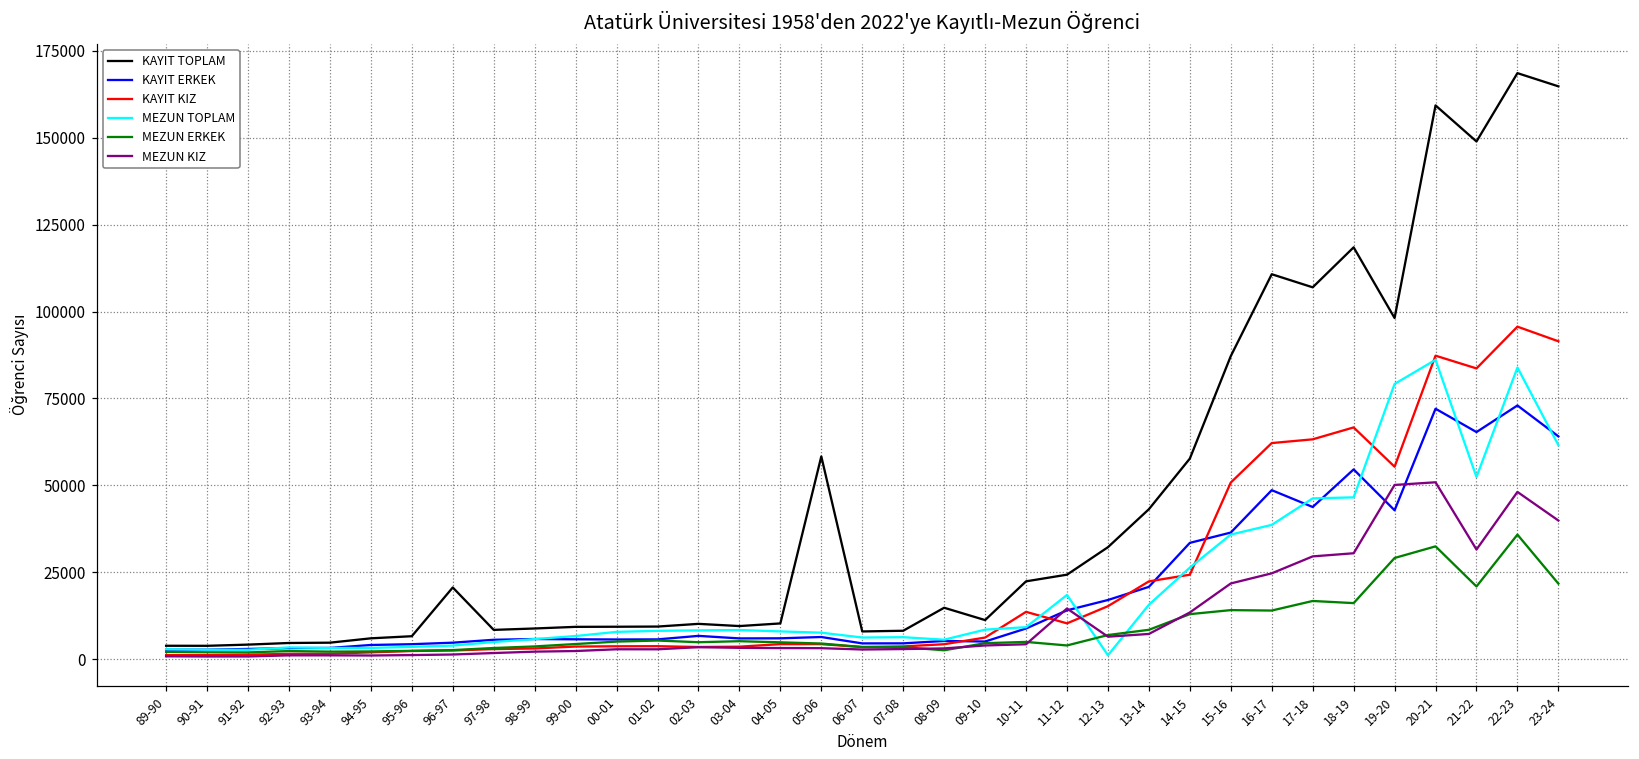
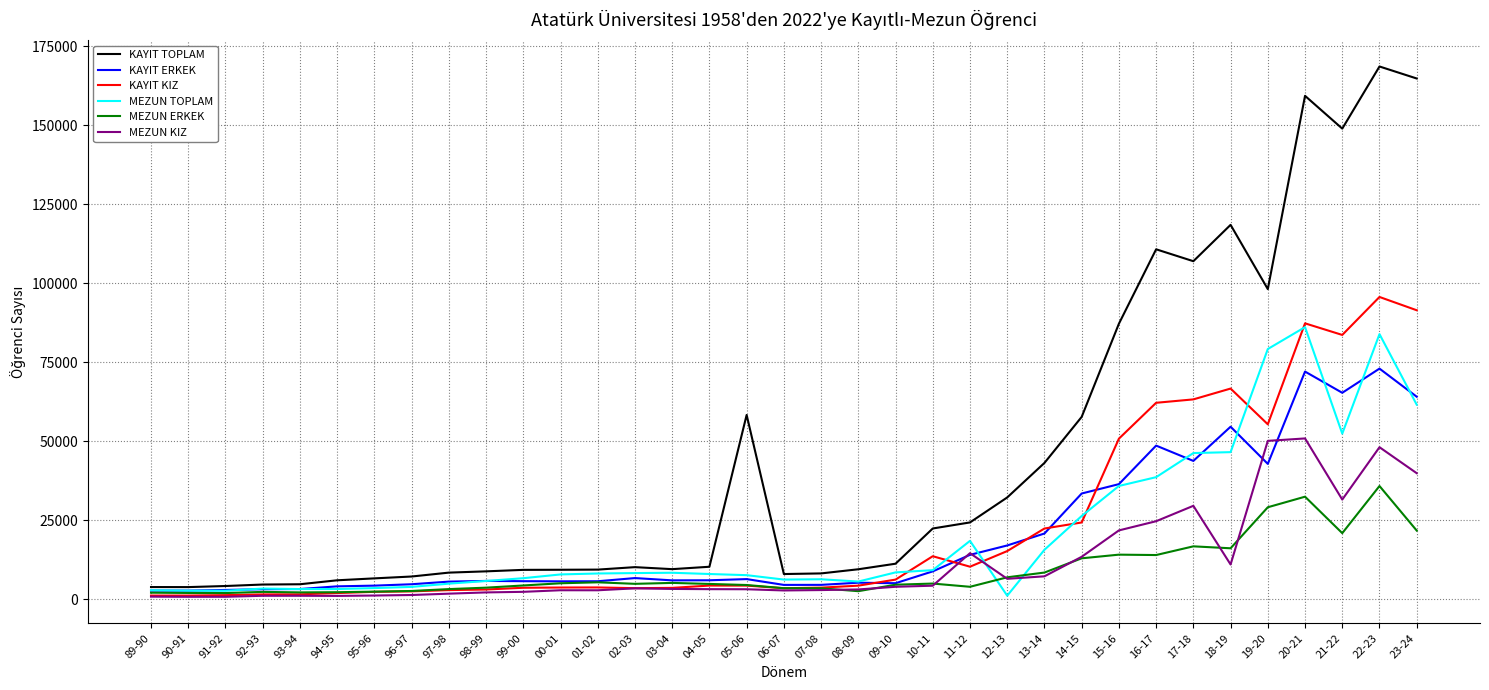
  {
    "KAYIT TOPLAM": {
      "89-90": 4000,
      "90-91": 4000,
      "91-92": 4000,
      "92-93": 5000,
      "93-94": 5000,
      "94-95": 6000,
      "95-96": 7000,
-     "96-97": 21000,
+     "96-97": 7000,
      "97-98": 8000,
      "98-99": 9000,
      "99-00": 9000,
      "00-01": 9000,
      "01-02": 9000,
      "02-03": 10000,
      "03-04": 9000,
      "04-05": 10000,
      "05-06": 58000,
      "06-07": 8000,
      "07-08": 8000,
-     "08-09": 15000,
+     "08-09": 9000,
      "09-10": 11000,
      "10-11": 22000,
      "11-12": 24000,
      "12-13": 32000,
      "13-14": 43000,
      "14-15": 58000,
      "15-16": 87000,
      "16-17": 111000,
      "17-18": 107000,
      "18-19": 118000,
      "19-20": 98000,
      "20-21": 159000,
      "21-22": 149000,
      "22-23": 169000,
      "23-24": 165000
    },
    "KAYIT ERKEK": {
      "94-95": 4000,
      "96-97": 5000,
      "99-00": 6000,
      "02-03": 7000,
      "04-05": 6000,
      "05-06": 6000,
      "06-07": 4000,
      "07-08": 5000,
      "12-13": 17000,
      "13-14": 21000,
      "14-15": 33000,
      "16-17": 49000,
      "17-18": 44000,
      "18-19": 55000,
      "19-20": 43000,
      "20-21": 72000,
      "21-22": 65000,
      "22-23": 73000,
      "23-24": 64000
    },
    "KAYIT KIZ": {
      "00-01": 4000,
      "01-02": 4000,
      "08-09": 4000,
      "09-10": 6000,
      "10-11": 14000,
      "11-12": 10000,
      "12-13": 15000,
      "13-14": 22000,
      "14-15": 24000,
      "15-16": 51000,
      "16-17": 62000,
      "17-18": 63000,
      "18-19": 67000,
      "19-20": 55000,
      "20-21": 87000,
      "21-22": 84000,
      "22-23": 96000,
      "23-24": 91000
    },
    "MEZUN TOPLAM": {
      "94-95": 3000,
      "96-97": 4000,
      "99-00": 7000,
      "00-01": 8000,
      "01-02": 8000,
      "02-03": 8000,
      "03-04": 8000,
      "04-05": 8000,
      "05-06": 8000,
      "06-07": 6000,
      "07-08": 6000,
      "09-10": 8000,
      "11-12": 18000,
      "12-13": 1000,
      "13-14": 16000,
      "14-15": 26000,
      "16-17": 39000,
      "17-18": 46000,
      "18-19": 47000,
      "19-20": 79000,
      "20-21": 86000,
      "21-22": 52000,
      "22-23": 84000,
      "23-24": 62000
    },
    "MEZUN ERKEK": {
      "02-03": 5000,
      "11-12": 4000,
      "13-14": 8000,
      "15-16": 14000,
      "16-17": 14000,
      "17-18": 17000,
      "18-19": 16000,
      "19-20": 29000,
      "20-21": 32000,
      "21-22": 21000,
      "22-23": 36000,
      "23-24": 22000
    },
    "MEZUN KIZ": {
      "94-95": 1000,
      "95-96": 1000,
      "96-97": 1000,
      "97-98": 2000,
      "98-99": 2000,
      "99-00": 2000,
      "00-01": 3000,
      "01-02": 3000,
      "04-05": 3000,
      "05-06": 3000,
      "13-14": 7000,
      "15-16": 22000,
      "16-17": 25000,
      "17-18": 30000,
-     "18-19": 30000,
+     "18-19": 11000,
      "19-20": 50000,
      "20-21": 51000,
      "21-22": 32000,
      "22-23": 48000,
      "23-24": 40000
    }
  }
